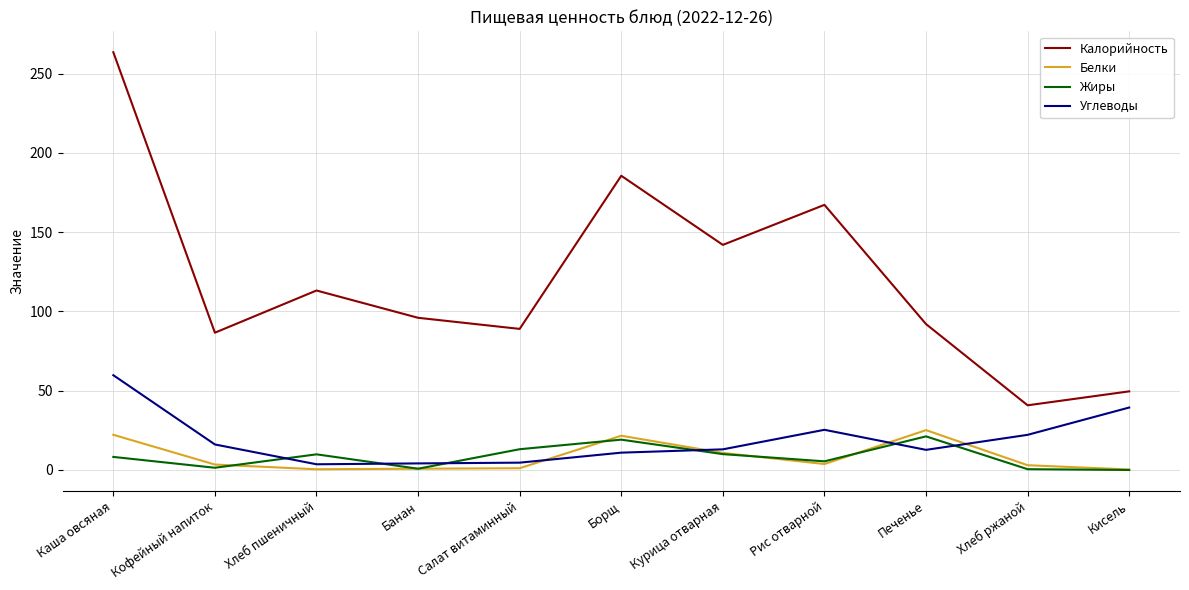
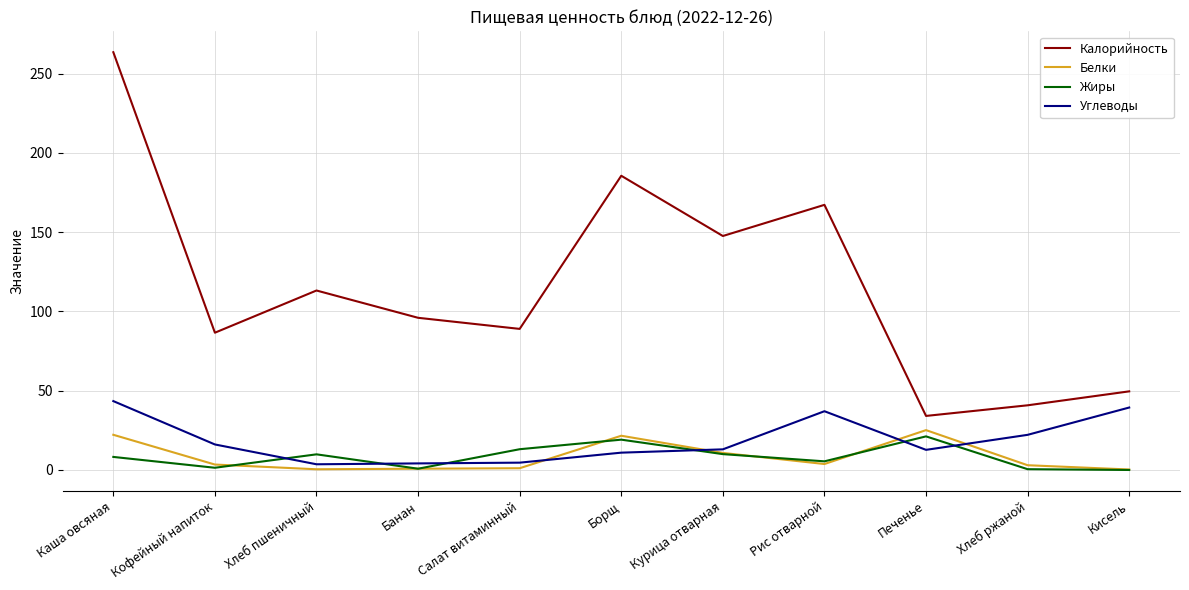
  {
    "Калорийность": {
      "Каша овсяная": 264,
      "Кофейный напиток": 87,
      "Хлеб пшеничный": 113,
      "Банан": 96,
      "Салат витаминный": 89,
      "Борщ": 186,
-     "Курица отварная": 142,
+     "Курица отварная": 148,
      "Рис отварной": 167,
-     "Печенье": 92,
+     "Печенье": 34,
      "Хлеб ржаной": 41,
      "Кисель": 50
    },
    "Белки": {
      "Каша овсяная": 22,
      "Кофейный напиток": 3,
      "Хлеб пшеничный": 0,
      "Салат витаминный": 1,
      "Борщ": 22,
      "Рис отварной": 4,
      "Печенье": 25,
      "Хлеб ржаной": 3
    },
    "Жиры": {
      "Каша овсяная": 8,
      "Кофейный напиток": 1,
      "Хлеб пшеничный": 10,
      "Салат витаминный": 13,
      "Борщ": 19,
      "Рис отварной": 5,
      "Печенье": 21,
      "Хлеб ржаной": 1
    },
    "Углеводы": {
-     "Каша овсяная": 60,
+     "Каша овсяная": 43,
      "Кофейный напиток": 16,
      "Хлеб пшеничный": 4,
      "Банан": 4,
      "Салат витаминный": 5,
      "Борщ": 11,
      "Курица отварная": 13,
-     "Рис отварной": 25,
+     "Рис отварной": 37,
      "Печенье": 13,
      "Хлеб ржаной": 22,
      "Кисель": 39
    }
  }
